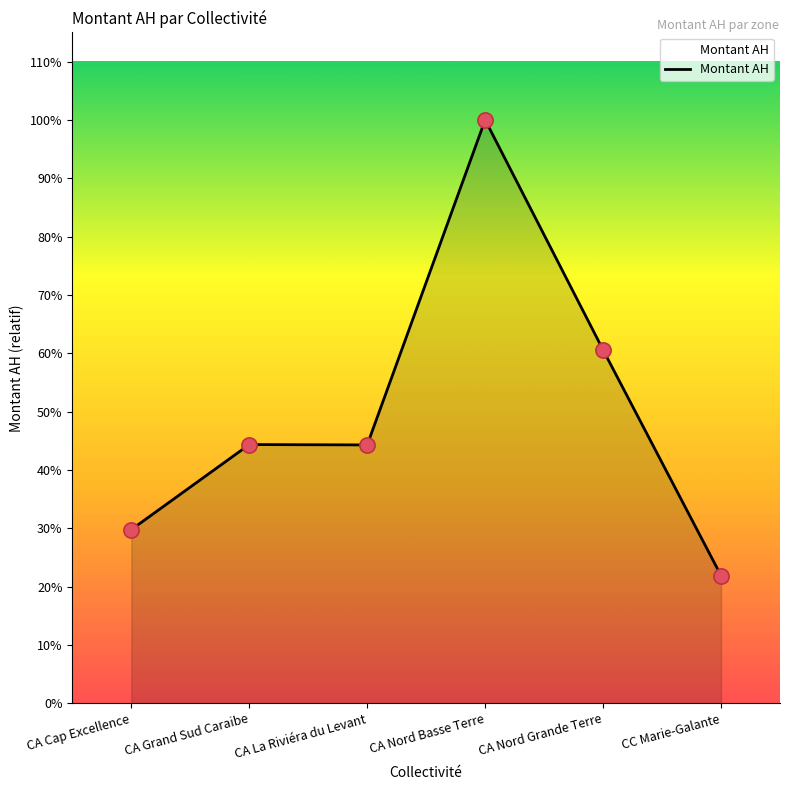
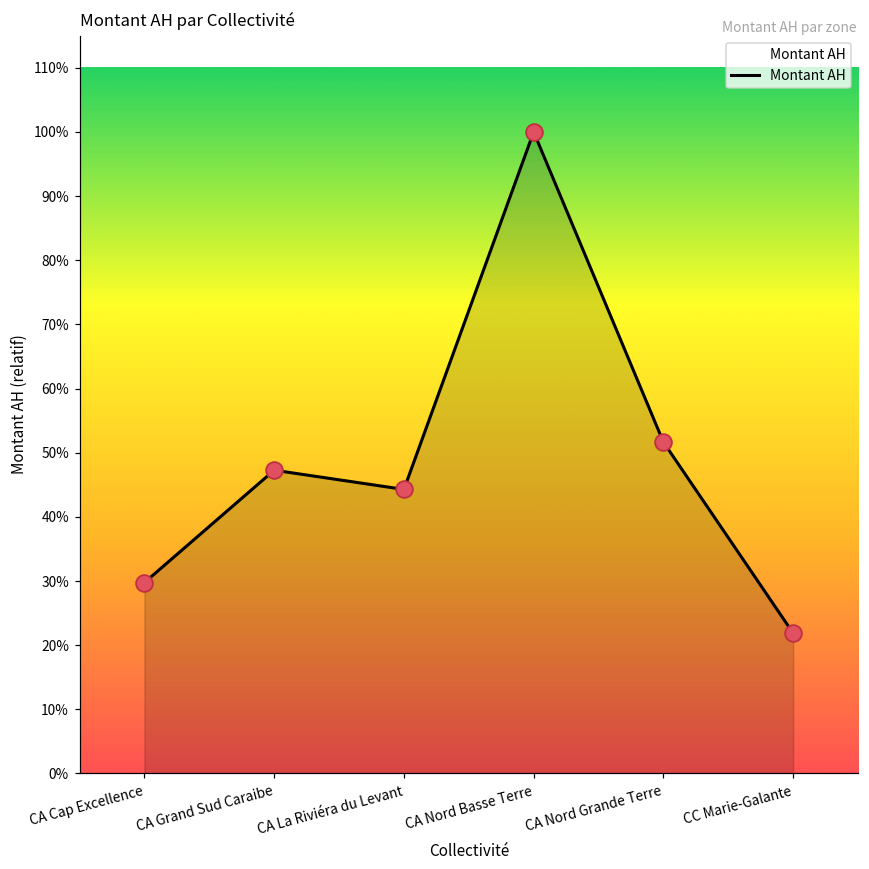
  {
    "CA Cap Excellence": "30%",
-   "CA Grand Sud Caraibe": "44%",
+   "CA Grand Sud Caraibe": "47%",
    "CA La Riviéra du Levant": "44%",
    "CA Nord Basse Terre": "100%",
-   "CA Nord Grande Terre": "61%",
+   "CA Nord Grande Terre": "52%",
    "CC Marie-Galante": "22%"
  }
